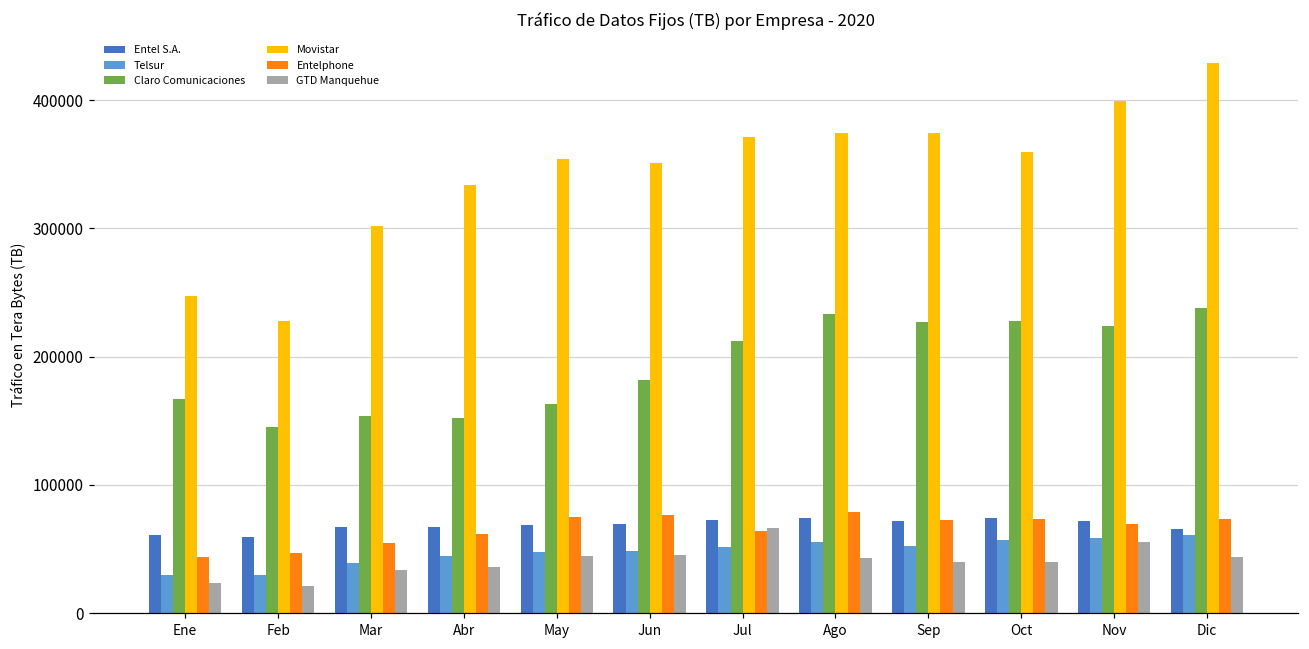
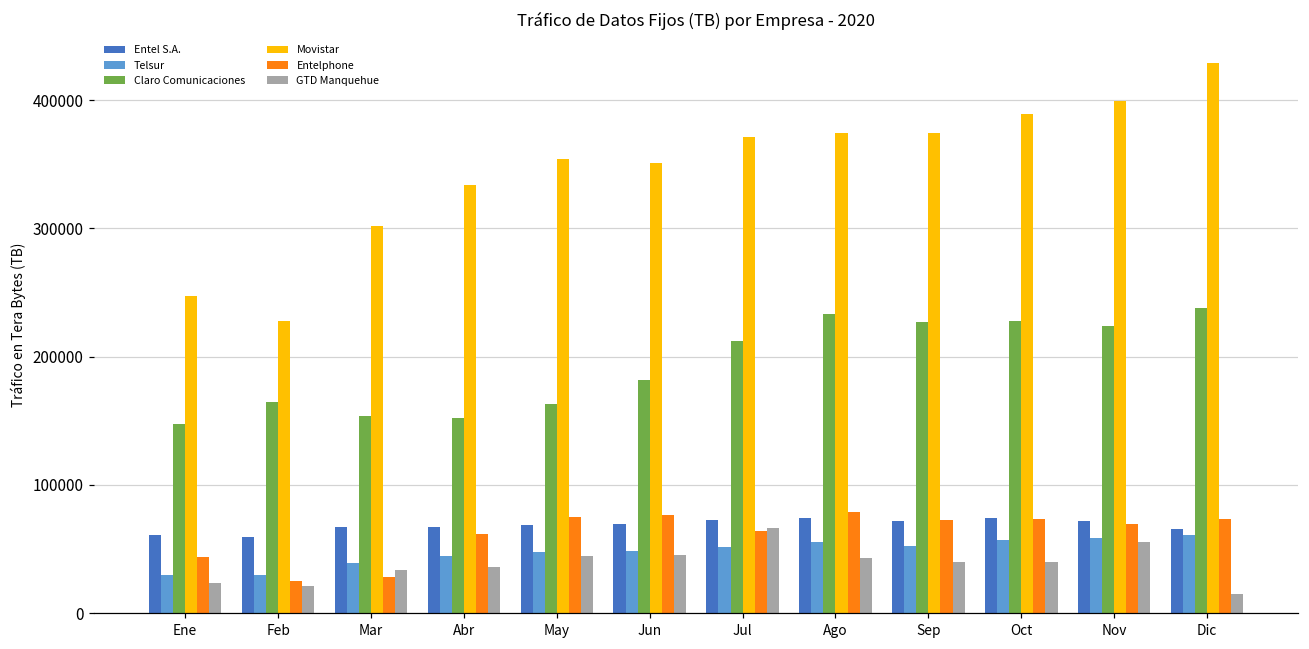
  {
    "Claro Comunicaciones": {
-     "Ene": 167000,
-     "Feb": 145000,
+     "Ene": 147000,
+     "Feb": 164000,
      "Mar": 154000,
      "Abr": 152000,
      "May": 163000,
      "Jun": 182000,
      "Jul": 212000,
      "Ago": 233000,
      "Sep": 227000,
      "Oct": 228000,
      "Nov": 224000,
      "Dic": 238000
    },
    "Movistar": {
      "Ene": 247000,
      "Feb": 228000,
      "Mar": 302000,
      "Abr": 333000,
      "May": 354000,
      "Jun": 351000,
      "Jul": 371000,
      "Ago": 374000,
      "Sep": 375000,
-     "Oct": 360000,
+     "Oct": 390000,
      "Nov": 399000,
      "Dic": 429000
    },
    "Entelphone": {
      "Ene": 43000,
-     "Feb": 47000,
-     "Mar": 55000,
+     "Feb": 25000,
+     "Mar": 28000,
      "Abr": 62000,
      "May": 75000,
      "Jun": 76000,
      "Jul": 64000,
      "Ago": 79000,
      "Sep": 72000,
      "Oct": 74000,
      "Nov": 70000,
      "Dic": 74000
    },
    "GTD Manquehue": {
      "Ene": 24000,
      "Feb": 21000,
      "Mar": 33000,
      "Abr": 36000,
      "May": 45000,
      "Jun": 46000,
      "Jul": 66000,
      "Ago": 43000,
      "Sep": 40000,
      "Oct": 40000,
      "Nov": 56000,
-     "Dic": 44000
+     "Dic": 15000
    }
  }
